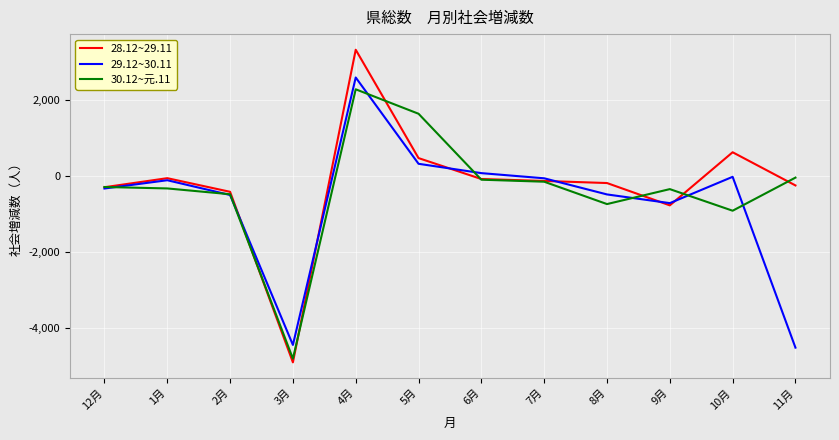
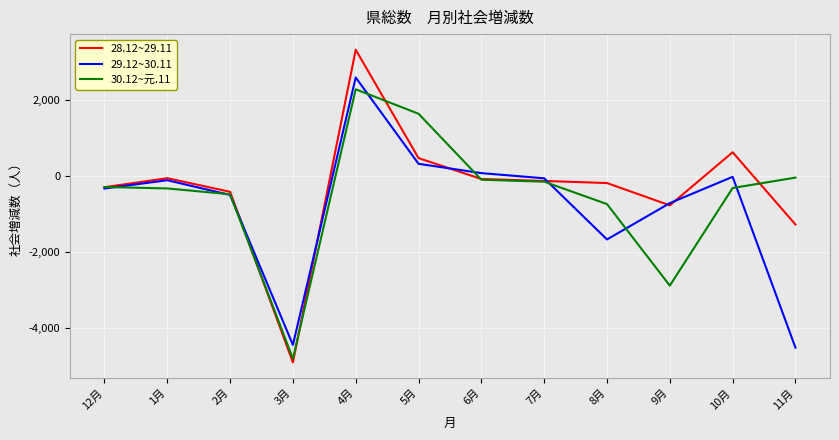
  {
    "28.12~29.11": {
      "3月": "-4,900",
      "4月": "3,300",
      "5月": "500",
      "8月": "-200",
      "10月": "600",
-     "11月": "-200"
+     "11月": "-1,300"
    },
    "29.12~30.11": {
      "3月": "-4,400",
      "4月": "2,600",
      "5月": "300",
      "6月": "100",
      "7月": "-100",
-     "8月": "-500",
+     "8月": "-1,700",
      "10月": "0",
      "11月": "-4,500"
    },
    "30.12~元.11": {
      "1月": "-300",
      "3月": "-4,800",
      "4月": "2,300",
      "5月": "1,700",
      "8月": "-700",
-     "9月": "-300",
-     "10月": "-900",
+     "9月": "-2,900",
+     "10月": "-300",
      "11月": "0"
    }
  }
